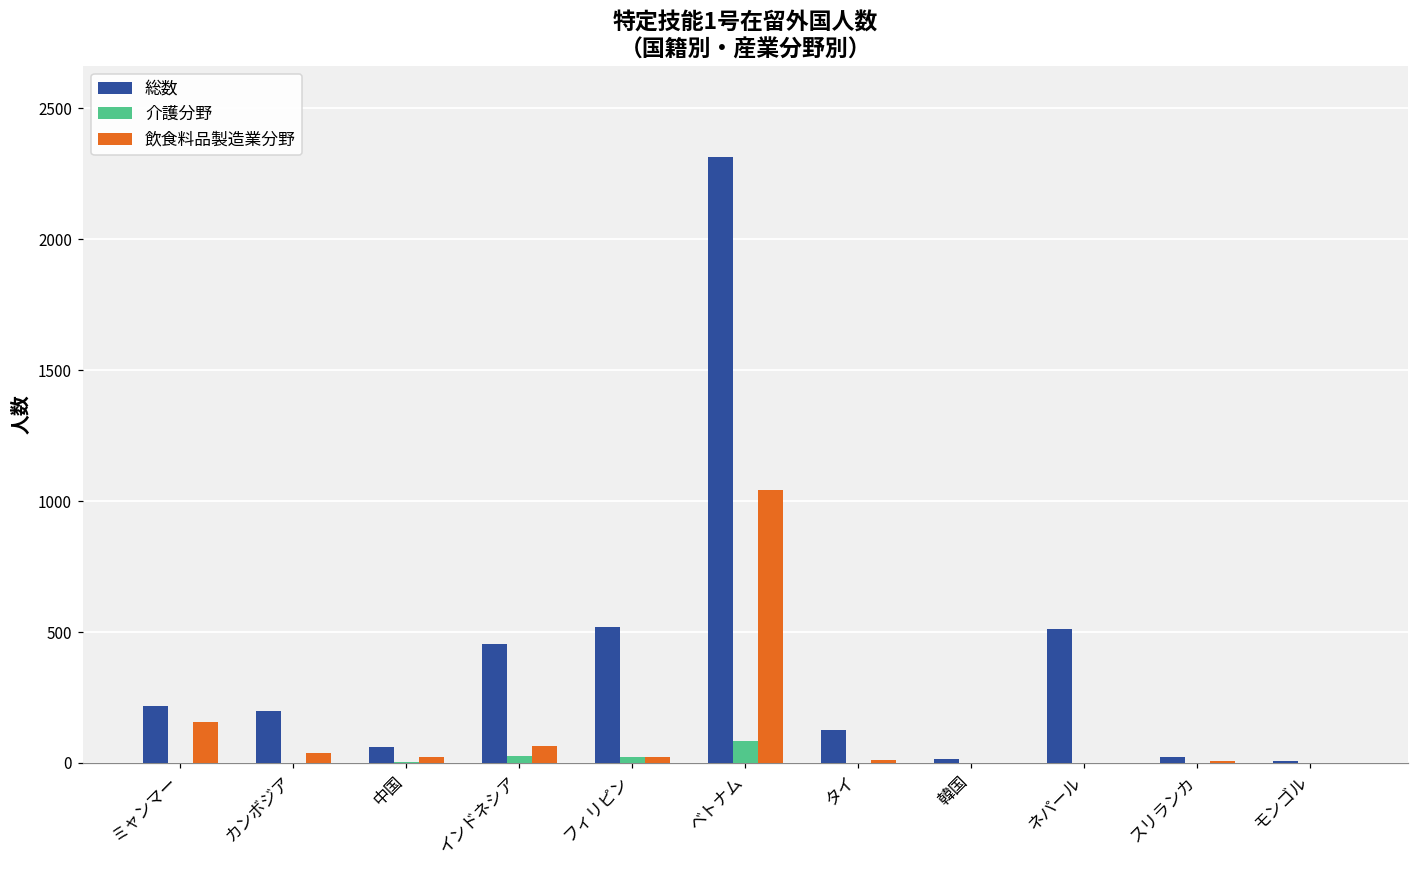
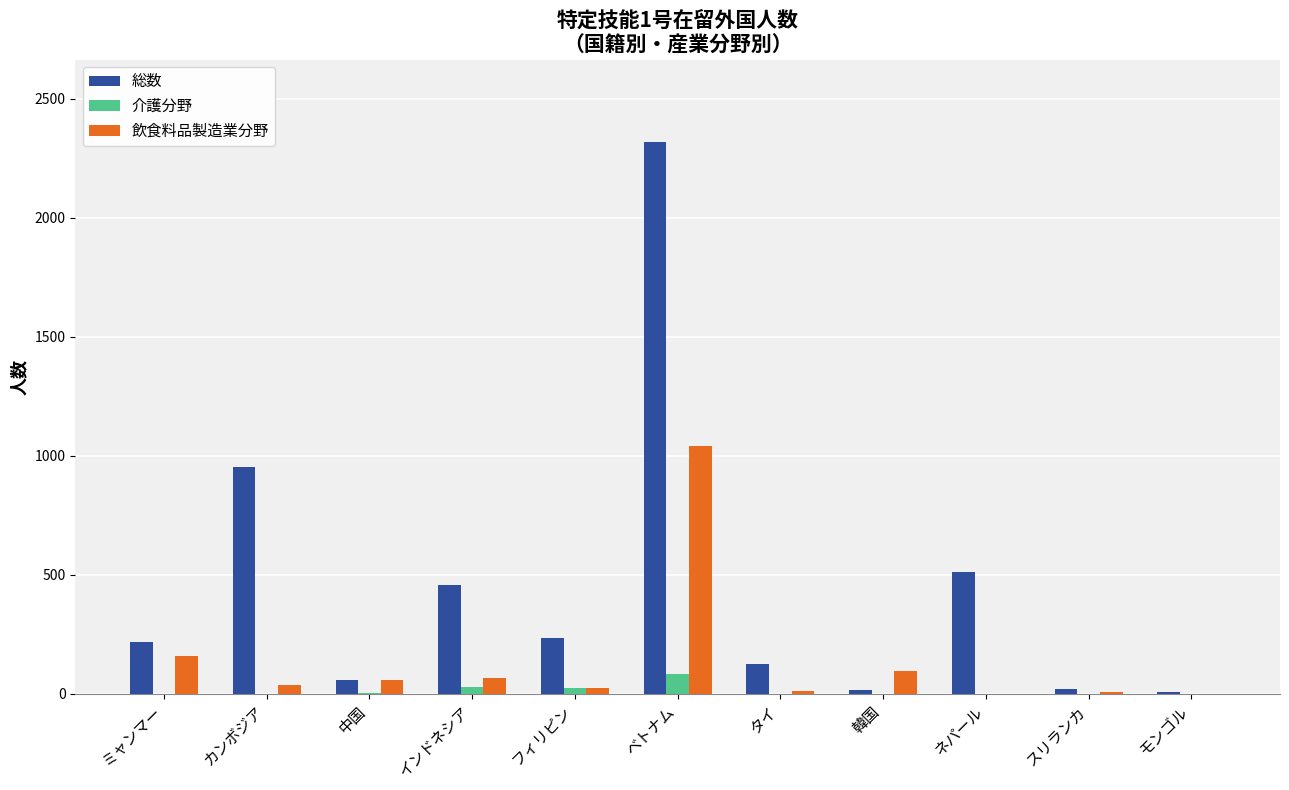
  {
    "総数": {
      "ミャンマー": 220,
-     "カンボジア": 200,
+     "カンボジア": 950,
      "中国": 60,
      "インドネシア": 460,
-     "フィリピン": 520,
+     "フィリピン": 240,
      "ベトナム": 2320,
      "タイ": 130,
      "韓国": 20,
      "ネパール": 510,
      "スリランカ": 20
    },
    "介護分野": {
      "ミャンマー": 0,
      "カンボジア": 0,
      "インドネシア": 30,
      "フィリピン": 20,
      "ベトナム": 80,
      "タイ": 0,
      "韓国": 0,
      "ネパール": 0,
      "スリランカ": 0,
      "モンゴル": 0
    },
    "飲食料品製造業分野": {
      "ミャンマー": 160,
      "カンボジア": 40,
-     "中国": 20,
+     "中国": 60,
      "インドネシア": 60,
      "フィリピン": 20,
      "ベトナム": 1040,
-     "韓国": 0,
+     "韓国": 100,
      "ネパール": 0,
      "モンゴル": 0
    }
  }
